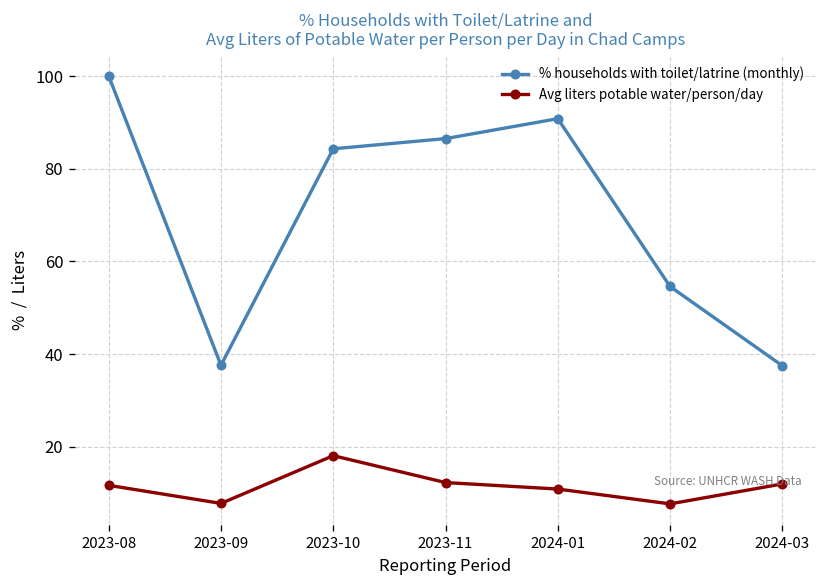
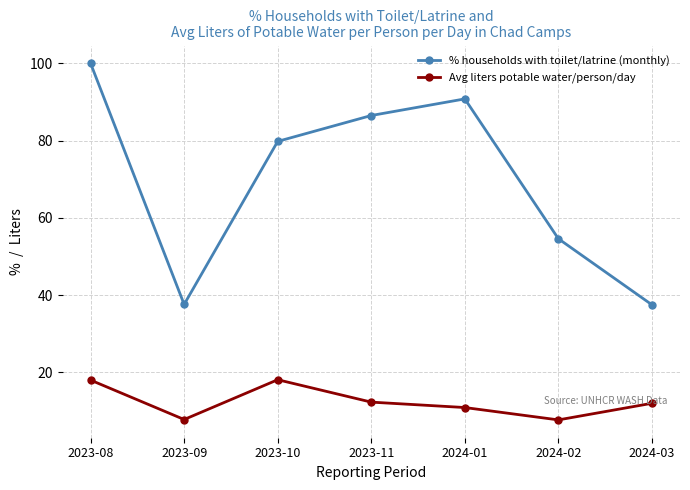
  {
    "% households with toilet/latrine (monthly)": {
      "2023-08": 100,
      "2023-09": 38,
-     "2023-10": 84,
+     "2023-10": 80,
      "2023-11": 87,
      "2024-01": 91,
      "2024-02": 55,
      "2024-03": 38
    },
    "Avg liters potable water/person/day": {
-     "2023-08": 12,
+     "2023-08": 18,
      "2023-09": 8,
      "2023-10": 18,
      "2023-11": 12,
      "2024-01": 11,
      "2024-02": 8,
      "2024-03": 12
    }
  }
